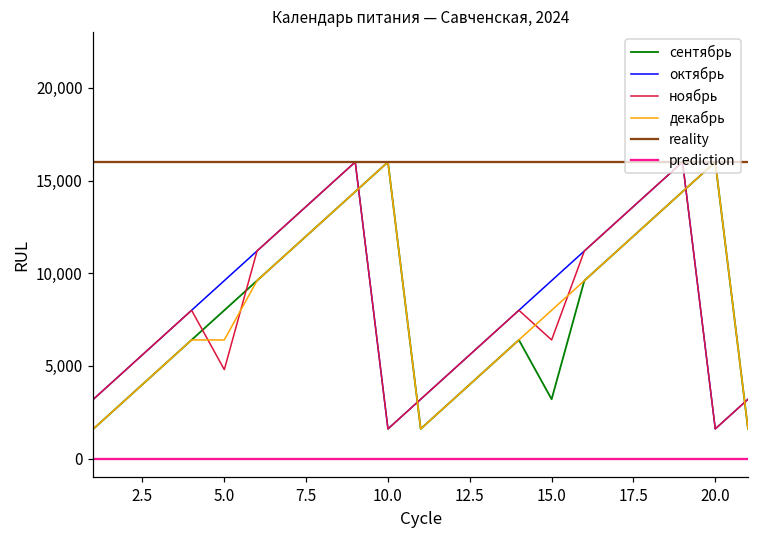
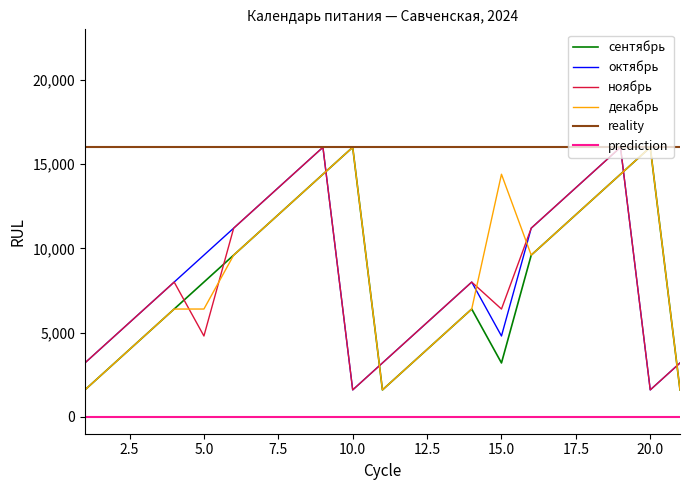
  {
    "сентябрь": {
      "5.0": "8,000",
      "15.0": "3,200"
    },
    "октябрь": {
      "5.0": "9,600",
-     "15.0": "9,600"
+     "15.0": "4,800"
    },
    "ноябрь": {
      "5.0": "4,800",
      "15.0": "6,400"
    },
    "декабрь": {
      "5.0": "6,400",
-     "15.0": "8,000"
+     "15.0": "14,400"
    }
  }
